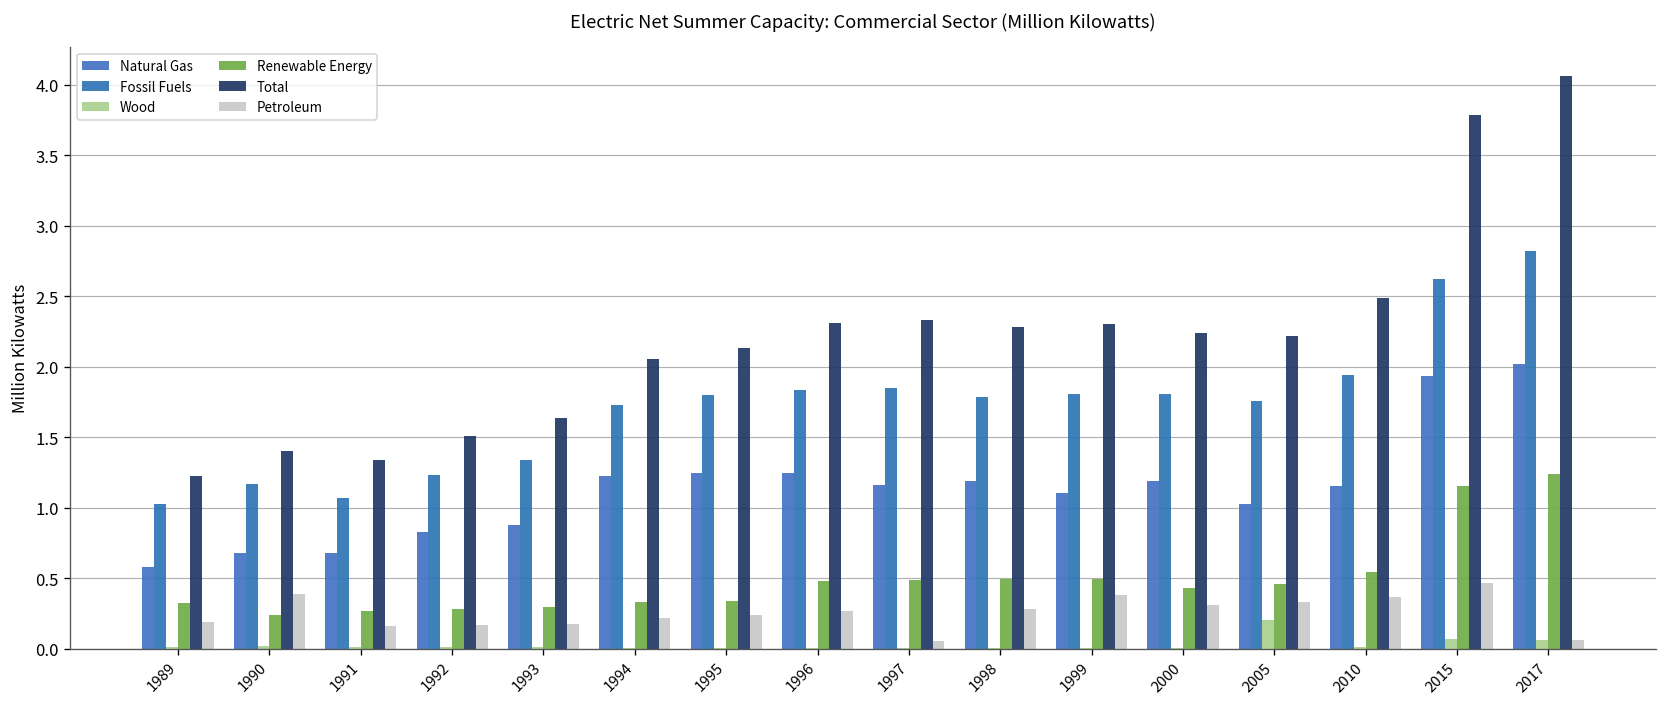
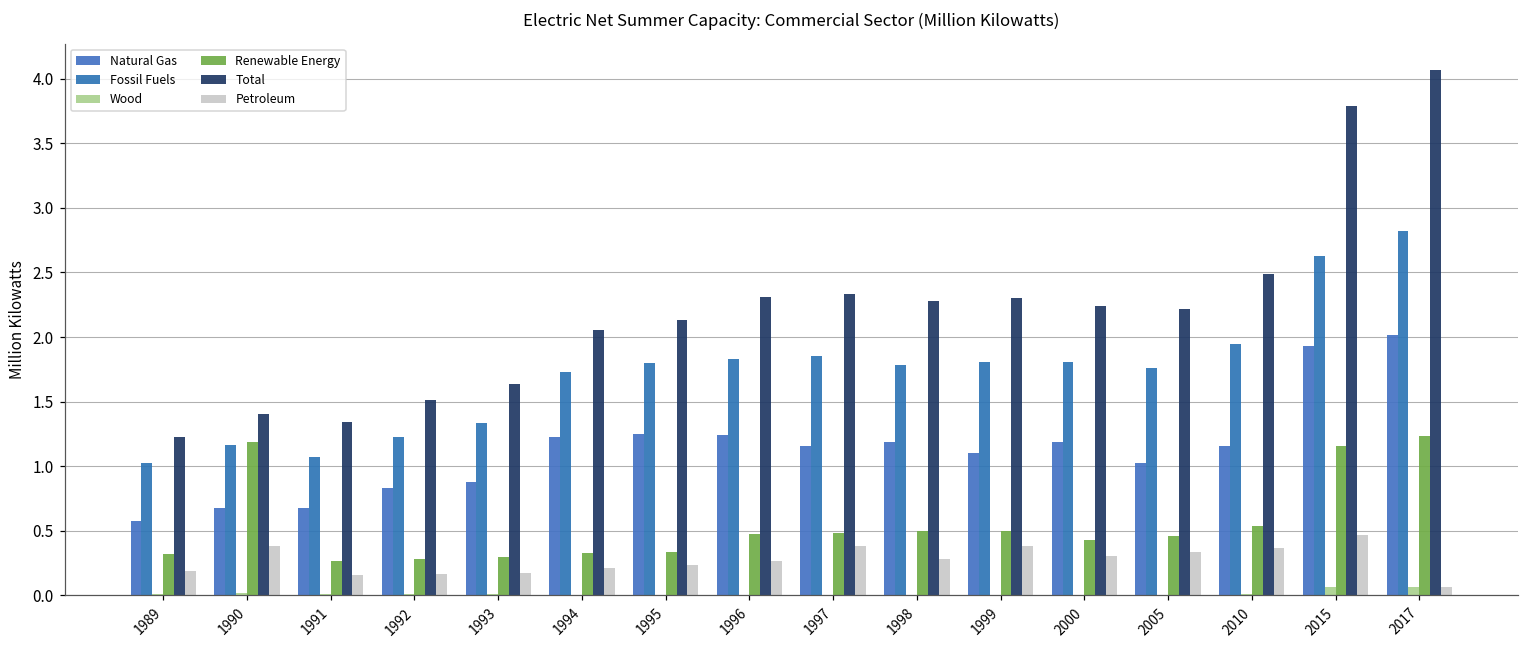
  {
    "Wood": {
-     "2005": 0.20,
+     "2005": 0.01,
      "2015": 0.07,
      "2017": 0.06
    },
    "Renewable Energy": {
      "1989": 0.32,
-     "1990": 0.24,
+     "1990": 1.19,
      "1991": 0.27,
      "1992": 0.28,
      "1993": 0.30,
      "1994": 0.33,
      "1995": 0.33,
      "1996": 0.48,
      "1997": 0.48,
      "1998": 0.50,
      "1999": 0.50,
      "2000": 0.43,
      "2005": 0.46,
      "2010": 0.54,
      "2015": 1.15,
      "2017": 1.24
    },
    "Total": {
      "1989": 1.23,
      "1990": 1.41,
      "1991": 1.34,
      "1992": 1.51,
      "1993": 1.64,
      "1994": 2.06,
      "1995": 2.13,
      "1996": 2.31,
      "1997": 2.33,
      "1998": 2.28,
      "1999": 2.30,
      "2000": 2.24,
      "2005": 2.22,
      "2010": 2.49,
      "2015": 3.79,
      "2017": 4.07
    },
    "Petroleum": {
      "1989": 0.19,
      "1990": 0.38,
      "1991": 0.16,
      "1992": 0.17,
      "1993": 0.18,
      "1994": 0.22,
      "1995": 0.24,
      "1996": 0.27,
-     "1997": 0.05,
+     "1997": 0.38,
      "1998": 0.28,
      "1999": 0.38,
      "2000": 0.31,
      "2005": 0.33,
      "2010": 0.37,
      "2015": 0.47,
      "2017": 0.06
    }
  }
